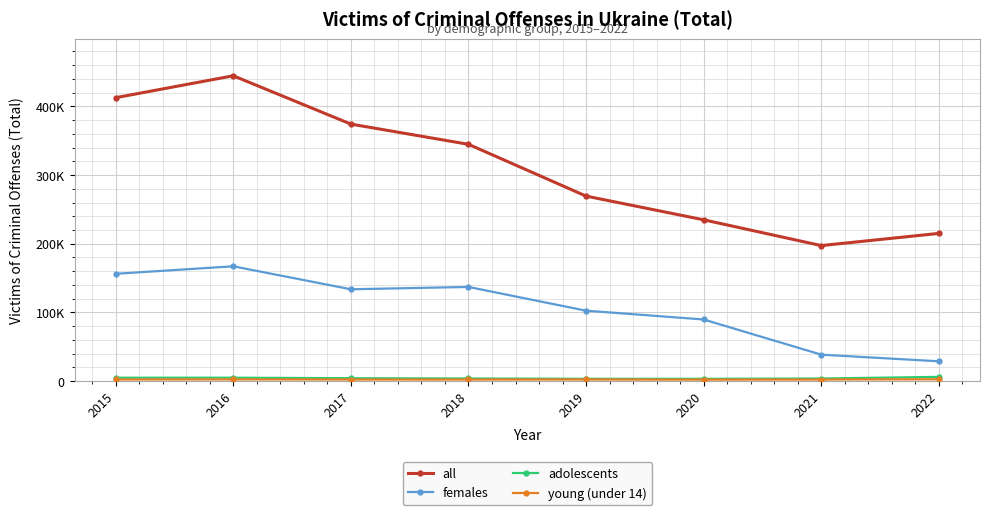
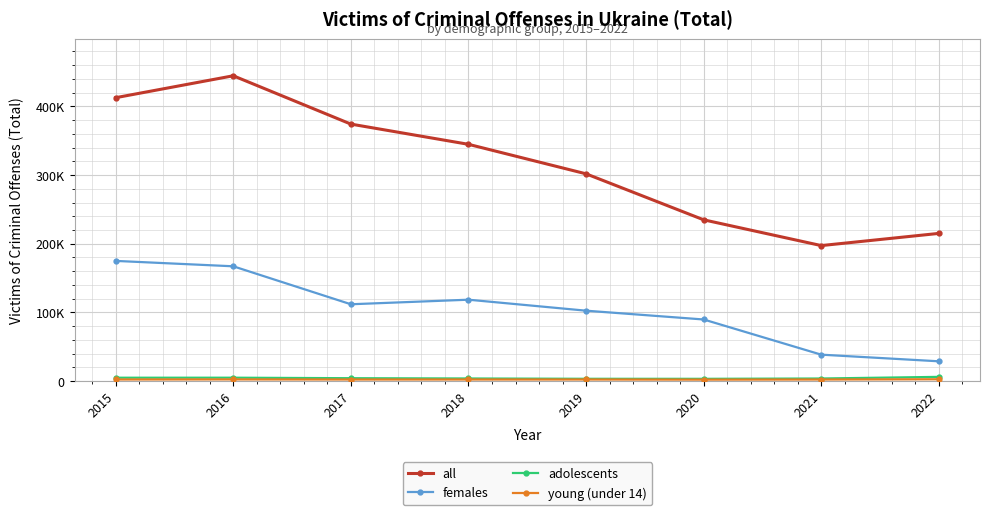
  {
    "all": {
      "2015": 410000,
      "2016": 440000,
      "2017": 370000,
      "2018": 340000,
-     "2019": 270000,
+     "2019": 300000,
      "2020": 230000,
      "2021": 200000,
      "2022": 220000
    },
    "females": {
-     "2015": 160000,
+     "2015": 170000,
      "2016": 170000,
-     "2017": 130000,
-     "2018": 140000,
+     "2017": 110000,
+     "2018": 120000,
      "2019": 100000,
      "2020": 90000,
      "2021": 40000,
      "2022": 30000
    }
  }
